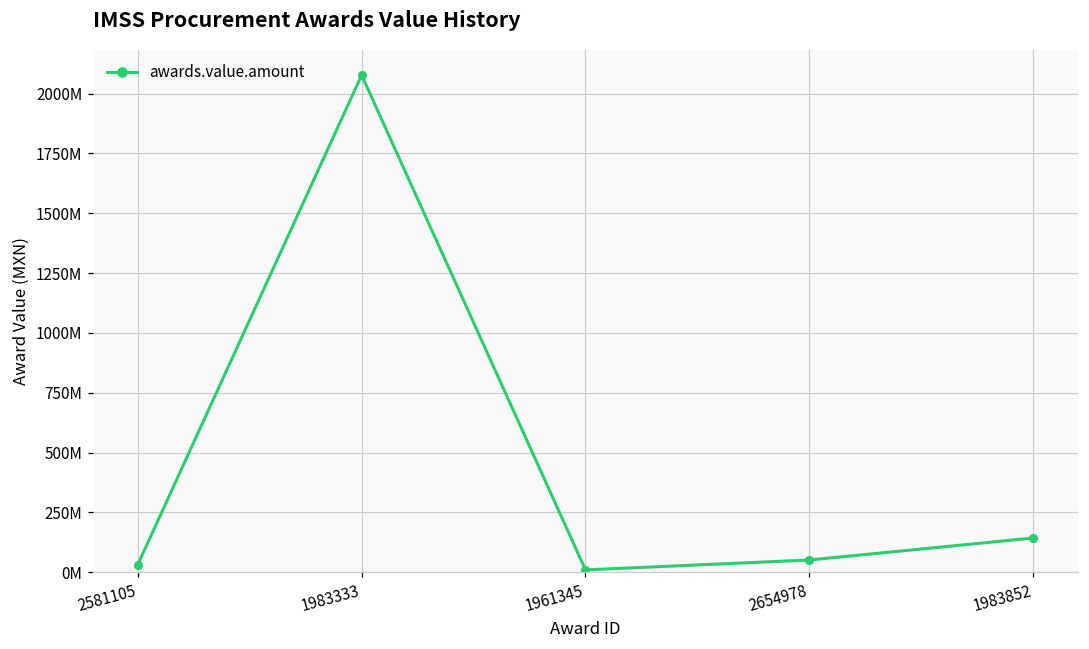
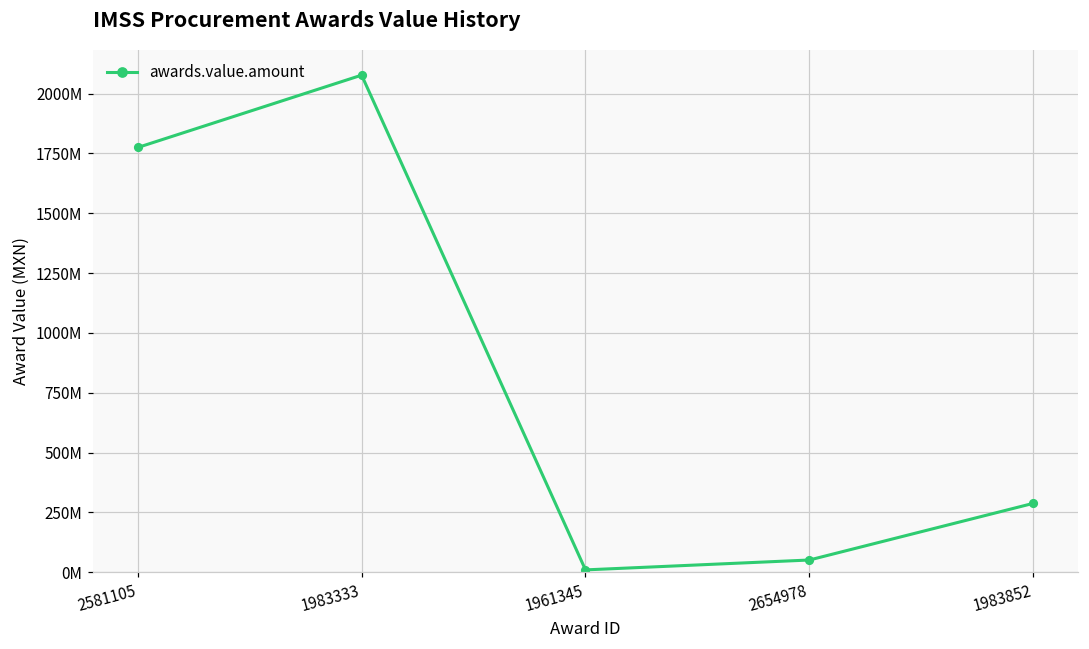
  {
-   "2581105": 30000000,
+   "2581105": 1770000000,
    "1983333": 2080000000,
    "1961345": 10000000,
    "2654978": 50000000,
-   "1983852": 140000000
+   "1983852": 290000000
  }
